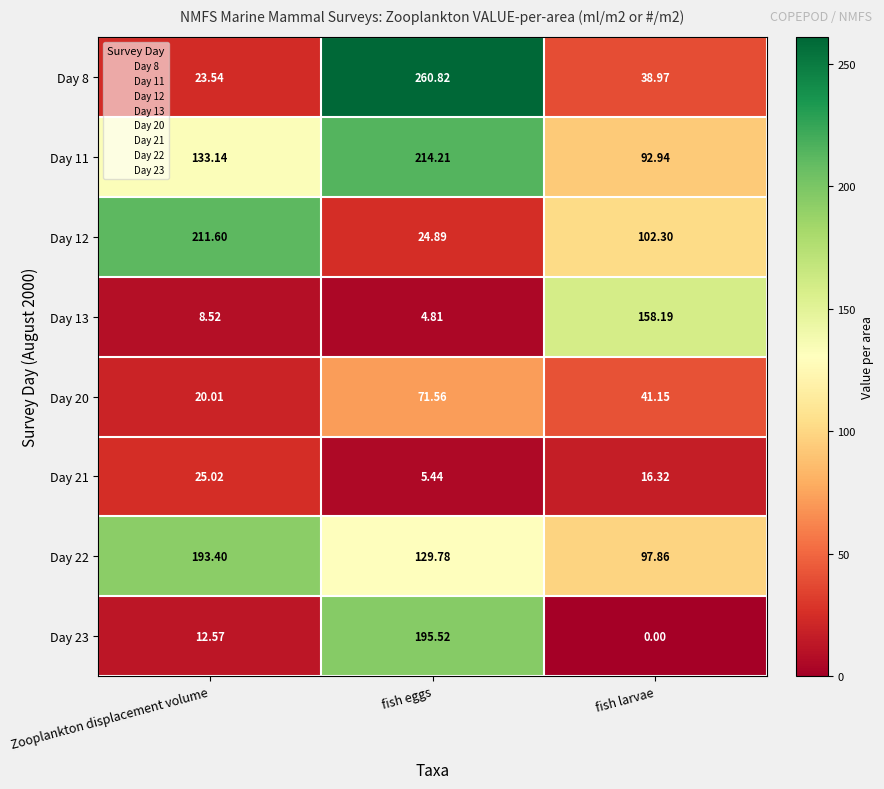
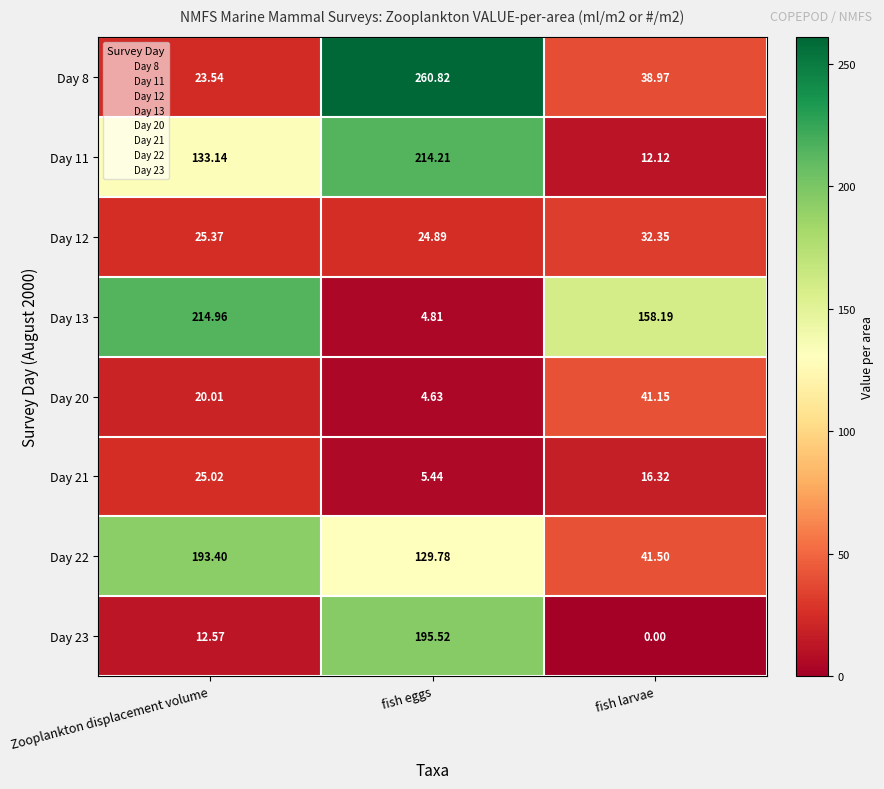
  {
    "Day 8": {
      "Zooplankton displacement volume": 23.54,
      "fish eggs": 260.82,
      "fish larvae": 38.97
    },
    "Day 11": {
      "Zooplankton displacement volume": 133.14,
      "fish eggs": 214.21,
-     "fish larvae": 92.94
+     "fish larvae": 12.12
    },
    "Day 12": {
-     "Zooplankton displacement volume": 211.60,
+     "Zooplankton displacement volume": 25.37,
      "fish eggs": 24.89,
-     "fish larvae": 102.30
+     "fish larvae": 32.35
    },
    "Day 13": {
-     "Zooplankton displacement volume": 8.52,
+     "Zooplankton displacement volume": 214.96,
      "fish eggs": 4.81,
      "fish larvae": 158.19
    },
    "Day 20": {
      "Zooplankton displacement volume": 20.01,
-     "fish eggs": 71.56,
+     "fish eggs": 4.63,
      "fish larvae": 41.15
    },
    "Day 21": {
      "Zooplankton displacement volume": 25.02,
      "fish eggs": 5.44,
      "fish larvae": 16.32
    },
    "Day 22": {
      "Zooplankton displacement volume": 193.40,
      "fish eggs": 129.78,
-     "fish larvae": 97.86
+     "fish larvae": 41.50
    },
    "Day 23": {
      "Zooplankton displacement volume": 12.57,
      "fish eggs": 195.52,
      "fish larvae": 0.00
    }
  }
